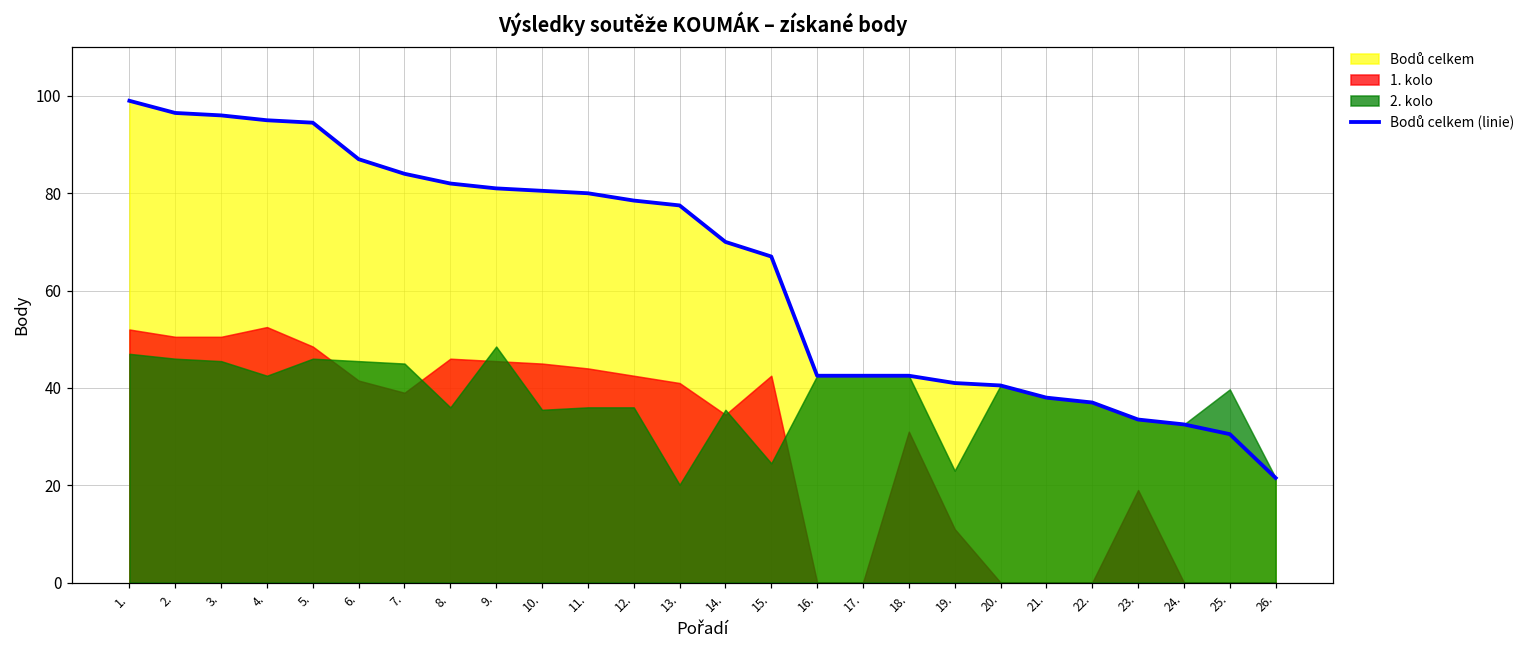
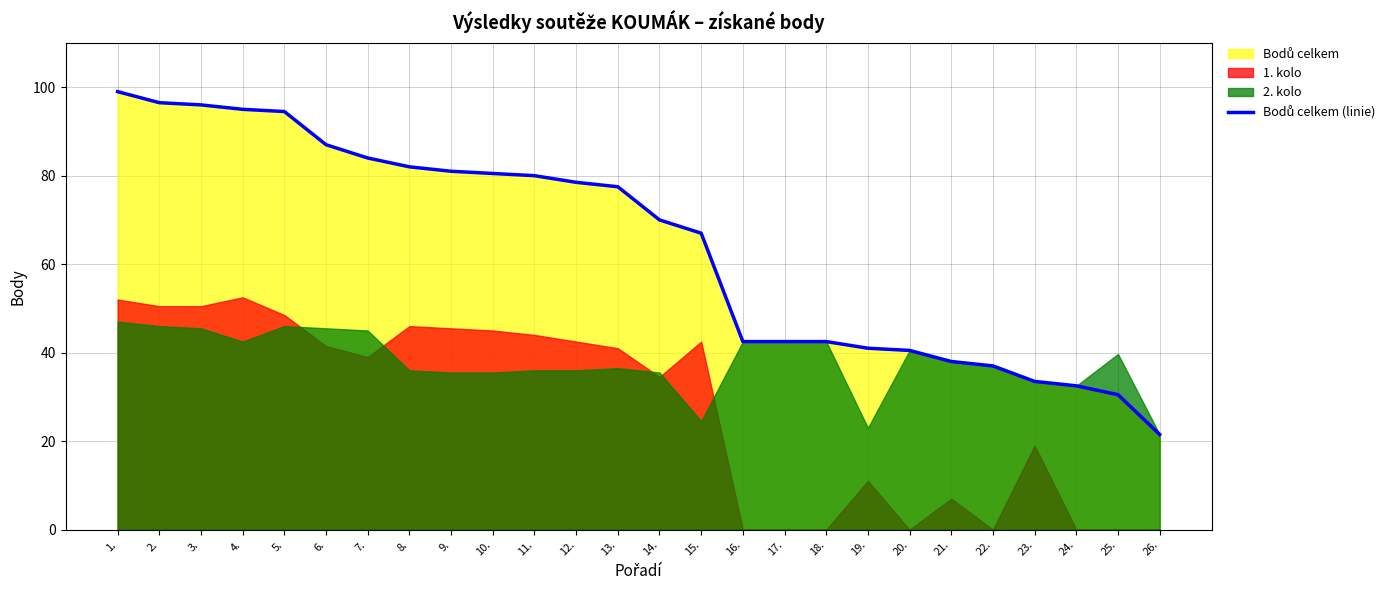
  {
    "Bodů celkem": {
      "1.": 99,
      "2.": 97,
      "3.": 96,
      "4.": 95,
      "5.": 95,
      "6.": 87,
      "7.": 84,
      "8.": 82,
      "9.": 81,
      "10.": 81,
      "11.": 80,
      "12.": 79,
      "13.": 78,
      "14.": 70,
      "15.": 67,
      "19.": 41,
      "25.": 31
    },
    "1. kolo": {
      "1.": 52,
      "2.": 51,
      "3.": 51,
      "4.": 53,
      "5.": 49,
      "6.": 42,
      "7.": 39,
      "8.": 46,
      "9.": 46,
      "10.": 45,
      "11.": 44,
      "12.": 43,
      "13.": 41,
      "14.": 35,
      "15.": 43,
      "16.": 0,
      "17.": 0,
-     "18.": 31,
+     "18.": 0,
      "19.": 11,
      "20.": 0,
-     "21.": 0,
+     "21.": 7,
      "22.": 0,
      "23.": 19,
      "24.": 0,
      "25.": 0,
      "26.": 0
    },
    "2. kolo": {
      "1.": 47,
      "2.": 46,
      "3.": 46,
      "4.": 43,
      "5.": 46,
      "6.": 46,
      "7.": 45,
      "8.": 36,
-     "9.": 49,
+     "9.": 36,
      "10.": 36,
      "11.": 36,
      "12.": 36,
-     "13.": 20,
+     "13.": 37,
      "14.": 36,
      "15.": 25,
      "19.": 23,
      "25.": 40
    }
  }
